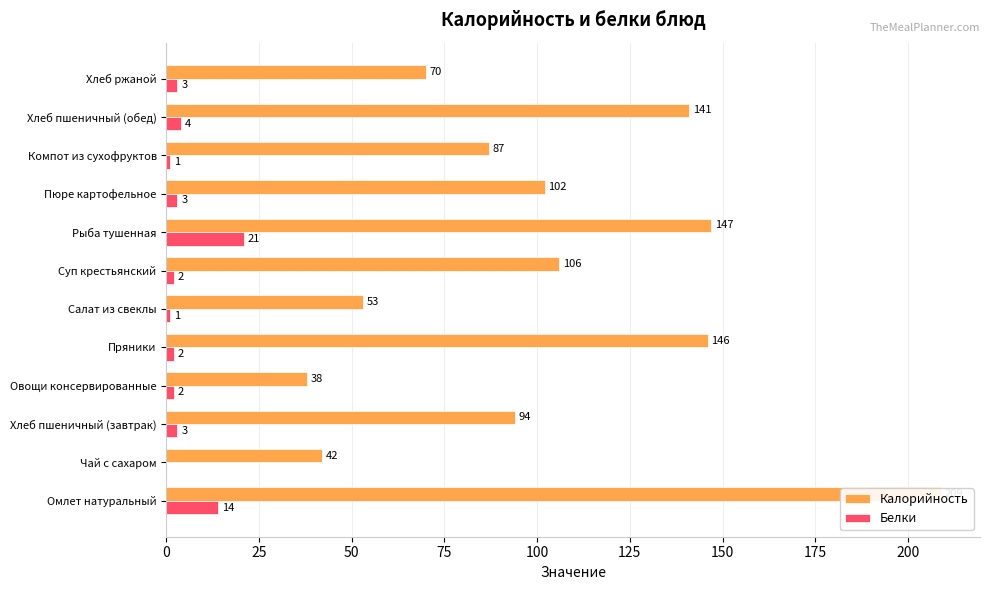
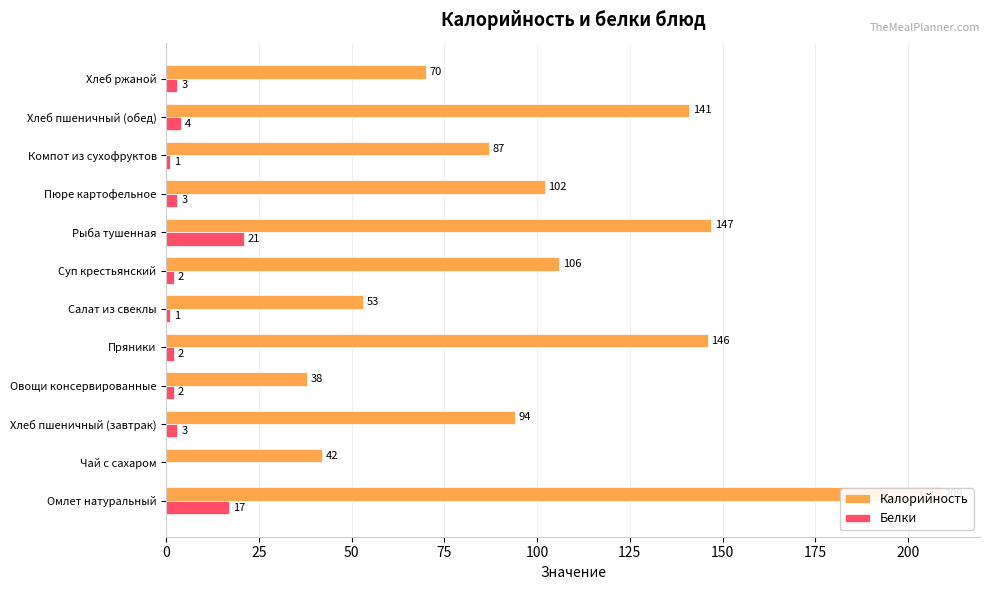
  {
    "Калорийность": {
      "Хлеб ржаной": 70,
      "Хлеб пшеничный (обед)": 141,
      "Компот из сухофруктов": 87,
      "Пюре картофельное": 102,
      "Рыба тушенная": 147,
      "Суп крестьянский": 106,
      "Салат из свеклы": 53,
      "Пряники": 146,
      "Овощи консервированные": 38,
      "Хлеб пшеничный (завтрак)": 94,
      "Чай с сахаром": 42
    },
    "Белки": {
      "Хлеб ржаной": 3,
      "Хлеб пшеничный (обед)": 4,
      "Компот из сухофруктов": 1,
      "Пюре картофельное": 3,
      "Рыба тушенная": 21,
      "Суп крестьянский": 2,
      "Салат из свеклы": 1,
      "Пряники": 2,
      "Овощи консервированные": 2,
      "Хлеб пшеничный (завтрак)": 3,
-     "Омлет натуральный": 14
+     "Омлет натуральный": 17
    }
  }
